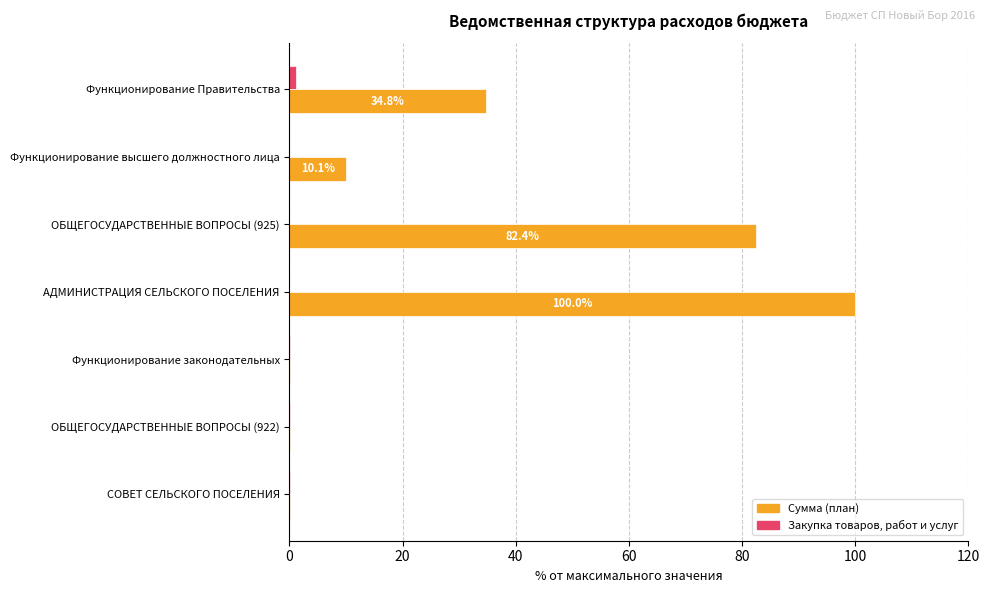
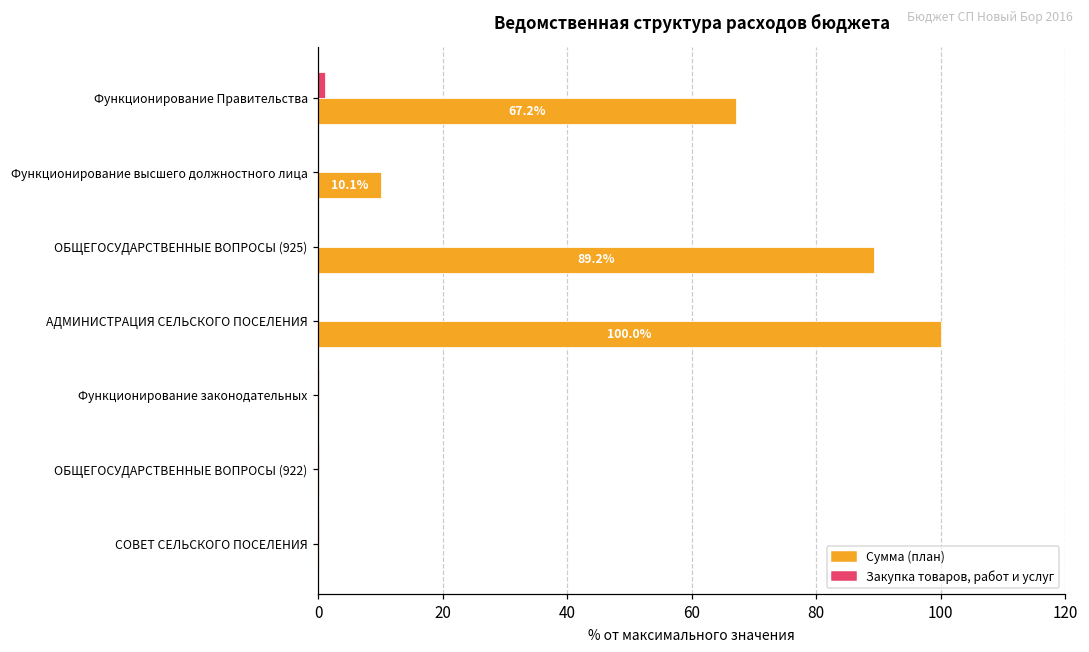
  {
    "Сумма (план)": {
-     "Функционирование Правительства": "34.8%",
+     "Функционирование Правительства": "67.2%",
      "Функционирование высшего должностного лица": "10.1%",
-     "ОБЩЕГОСУДАРСТВЕННЫЕ ВОПРОСЫ (925)": "82.4%",
+     "ОБЩЕГОСУДАРСТВЕННЫЕ ВОПРОСЫ (925)": "89.2%",
      "АДМИНИСТРАЦИЯ СЕЛЬСКОГО ПОСЕЛЕНИЯ": "100.0%"
    },
    "Закупка товаров, работ и услуг": {
      "Функционирование Правительства": "1",
      "Функционирование высшего должностного лица": "0",
      "ОБЩЕГОСУДАРСТВЕННЫЕ ВОПРОСЫ (925)": "0",
      "АДМИНИСТРАЦИЯ СЕЛЬСКОГО ПОСЕЛЕНИЯ": "0"
    }
  }
